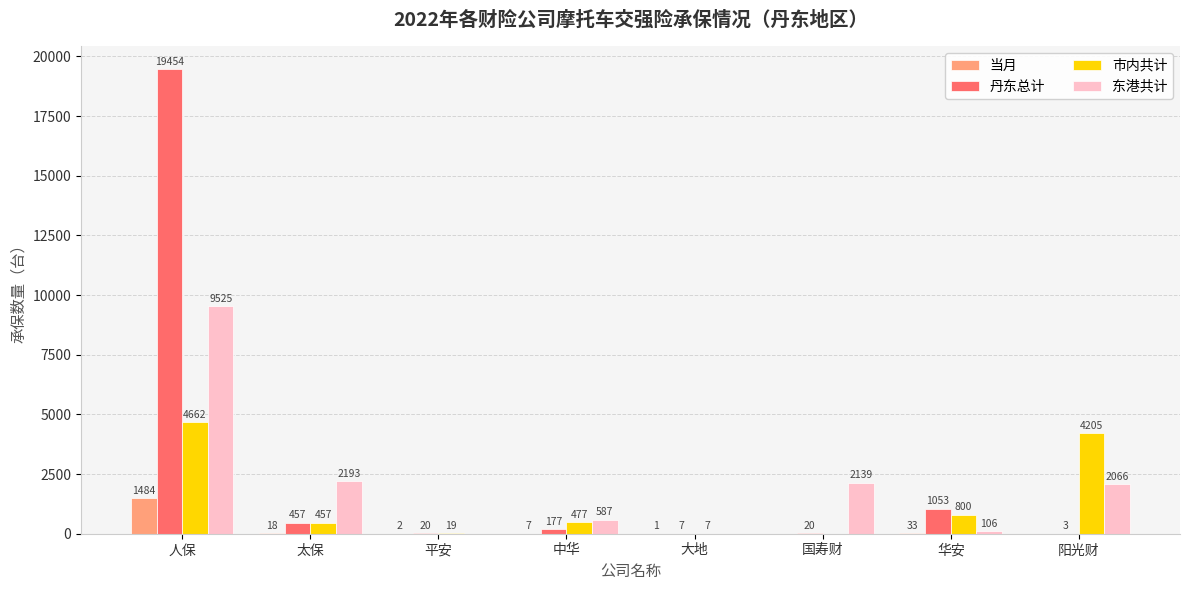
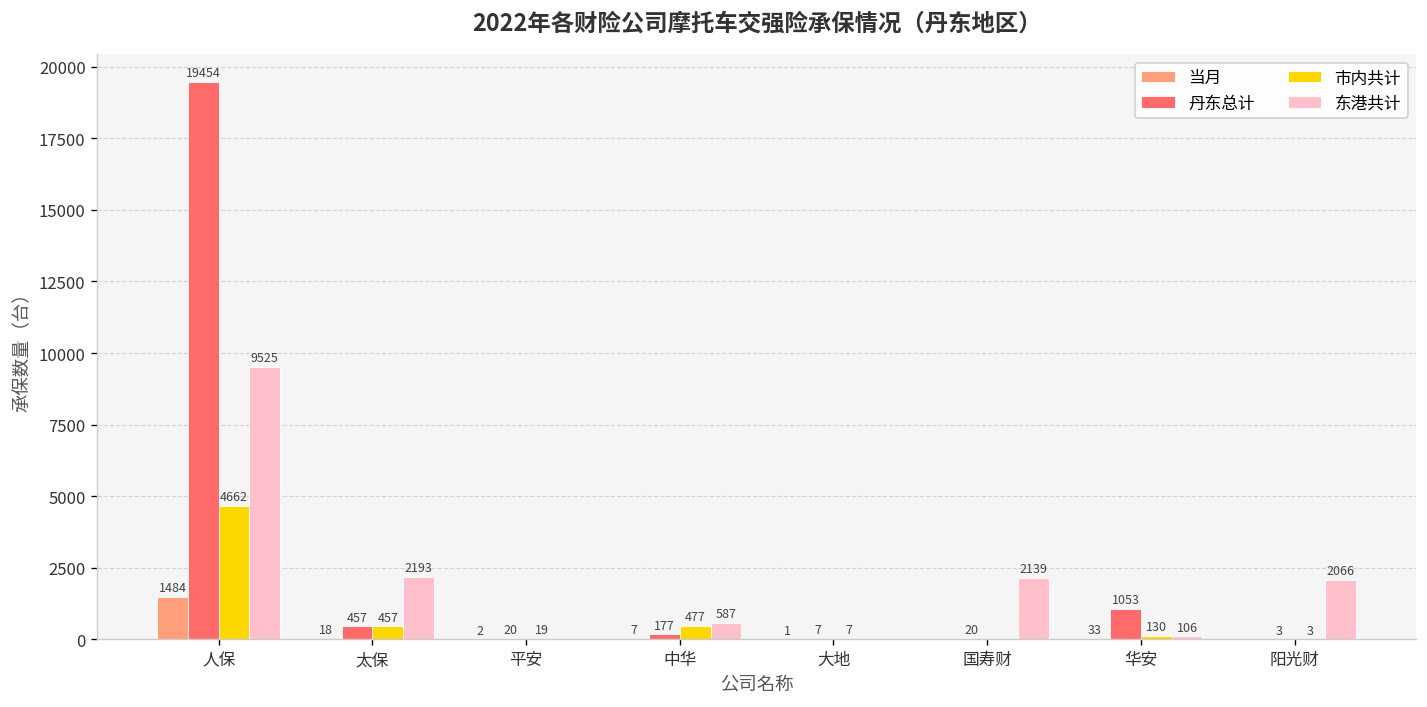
  {
    "市内共计": {
      "人保": 4662,
      "太保": 457,
      "平安": 19,
      "中华": 477,
      "大地": 7,
-     "华安": 800,
-     "阳光财": 4205
+     "华安": 130,
+     "阳光财": 3
    },
    "东港共计": {
      "人保": 9525,
      "太保": 2193,
      "中华": 587,
      "国寿财": 2139,
      "华安": 106,
      "阳光财": 2066
    }
  }
